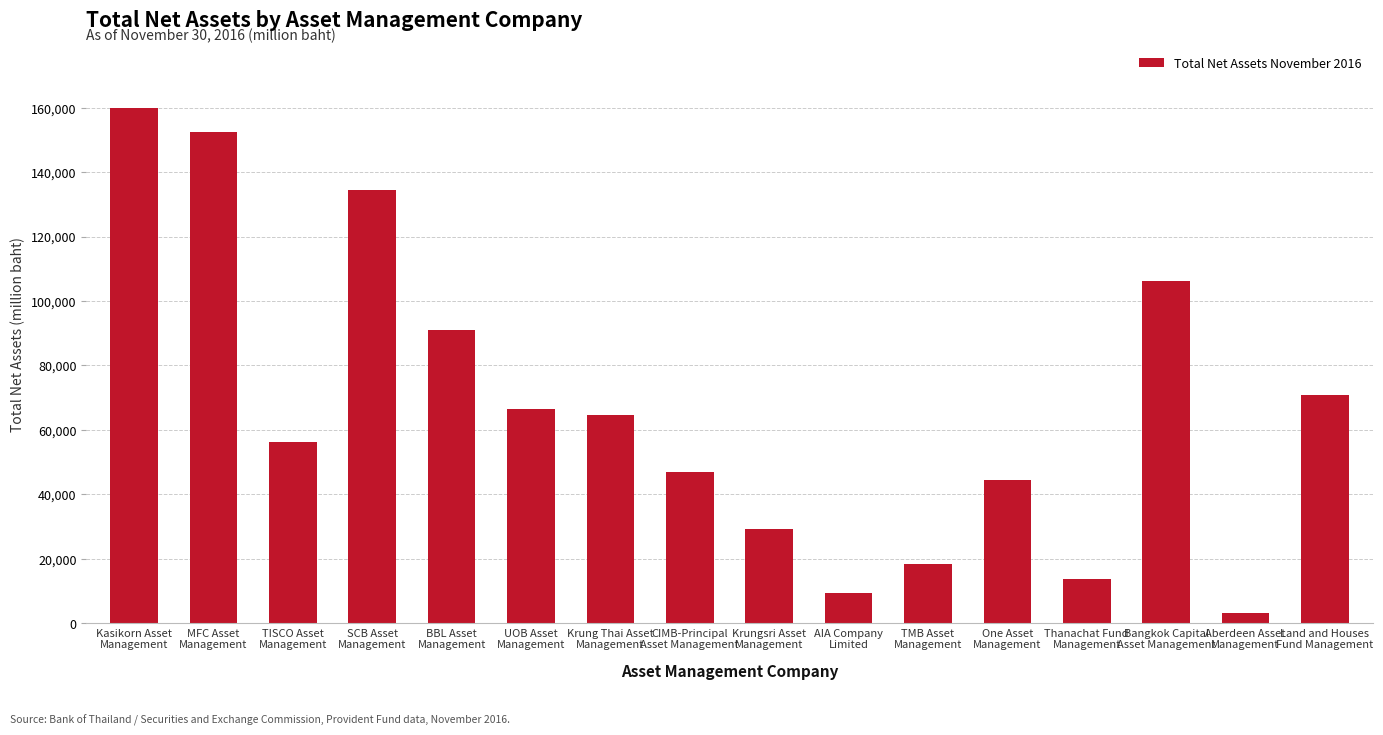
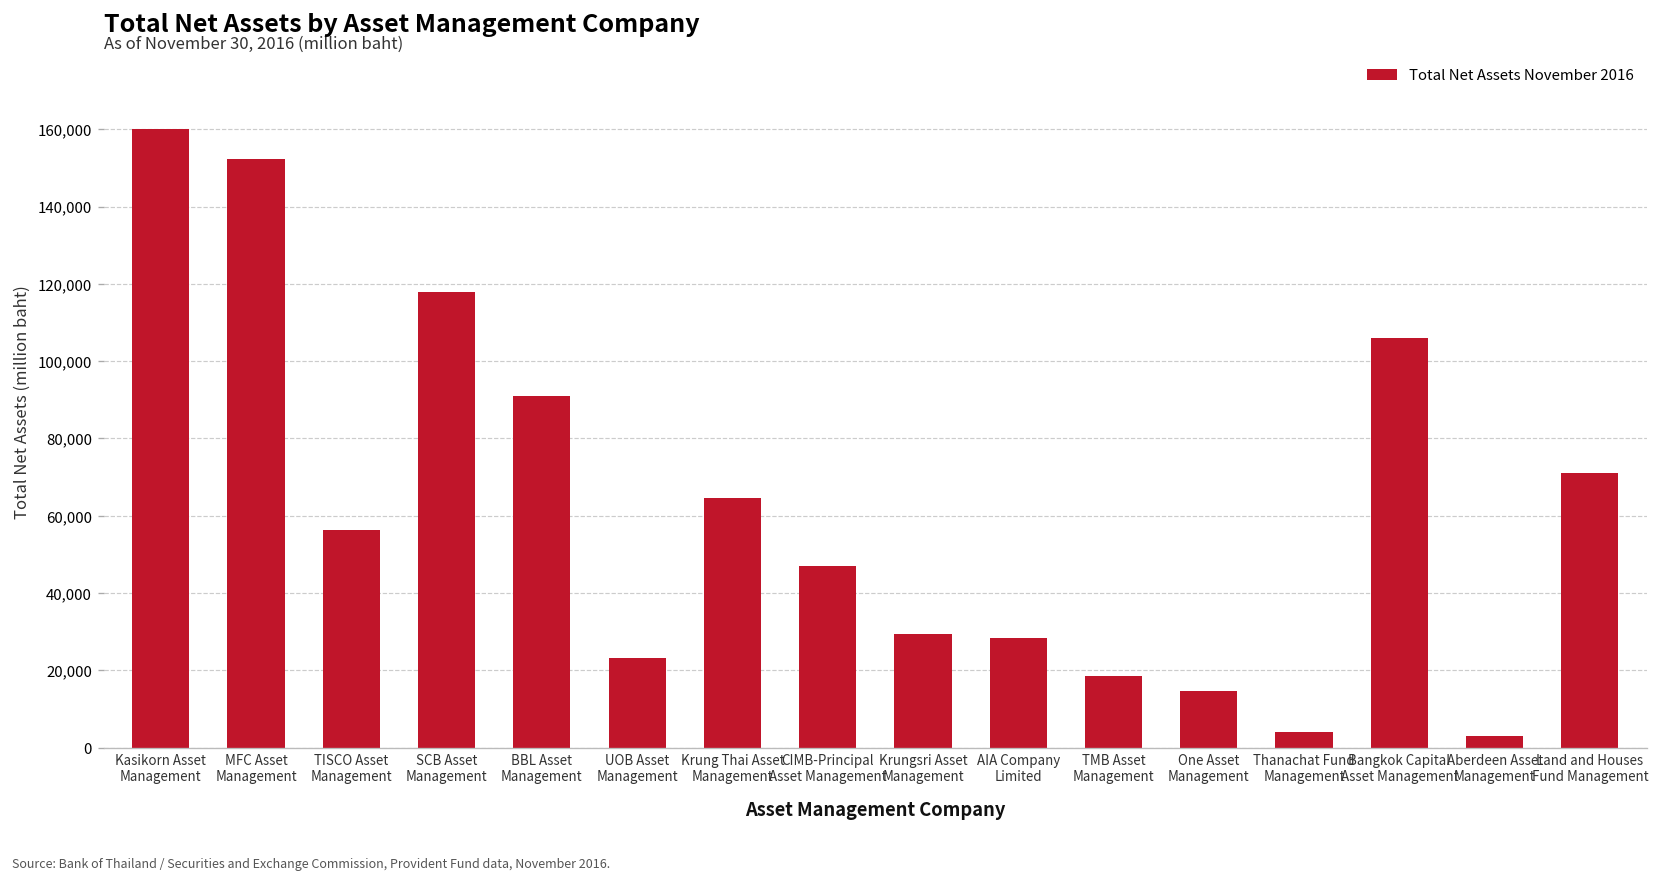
  {
    "Kasikorn Asset Management": "160,000",
    "MFC Asset Management": "152,000",
    "TISCO Asset Management": "56,000",
-   "SCB Asset Management": "134,000",
+   "SCB Asset Management": "118,000",
    "BBL Asset Management": "91,000",
-   "UOB Asset Management": "66,000",
+   "UOB Asset Management": "23,000",
    "CIMB-Principal Asset Management": "47,000",
    "Krungsri Asset Management": "29,000",
-   "AIA Company Limited": "9,000",
+   "AIA Company Limited": "28,000",
    "TMB Asset Management": "18,000",
-   "One Asset Management": "44,000",
-   "Thanachat Fund Management": "14,000",
+   "One Asset Management": "15,000",
+   "Thanachat Fund Management": "4,000",
    "Bangkok Capital Asset Management": "106,000",
    "Aberdeen Asset Management": "3,000",
    "Land and Houses Fund Management": "71,000"
  }
